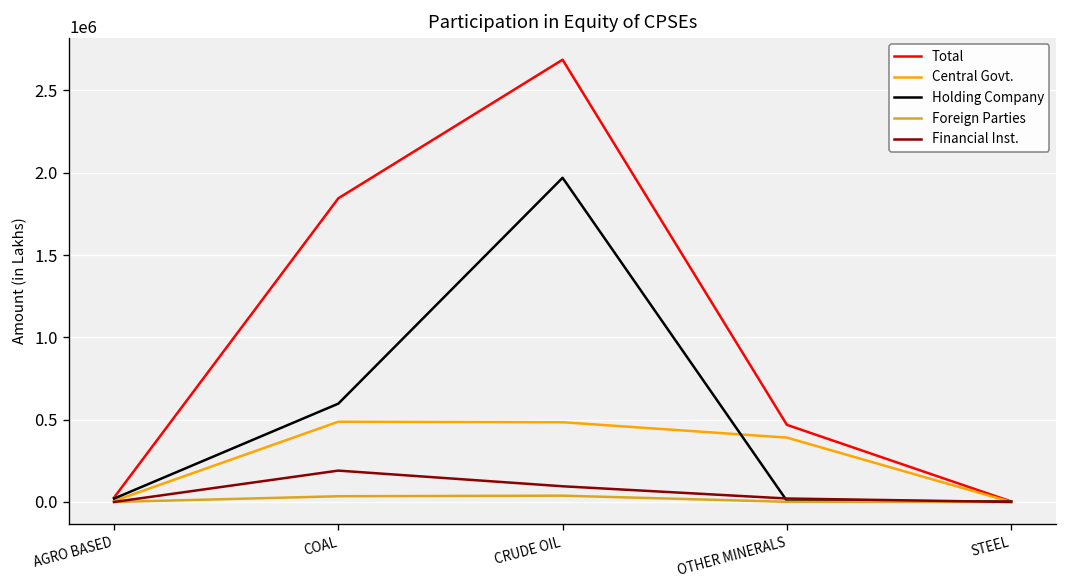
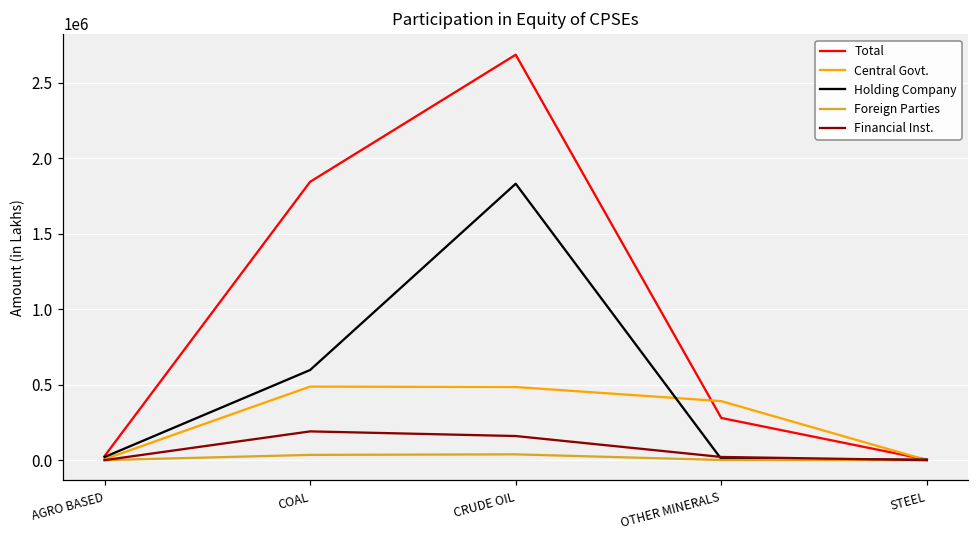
  {
    "Total": {
      "COAL": 1840000,
      "CRUDE OIL": 2690000,
-     "OTHER MINERALS": 470000
+     "OTHER MINERALS": 280000
    },
    "Holding Company": {
      "COAL": 600000,
-     "CRUDE OIL": 1970000
+     "CRUDE OIL": 1830000
    },
    "Financial Inst.": {
      "COAL": 190000,
-     "CRUDE OIL": 100000
+     "CRUDE OIL": 160000
    }
  }
